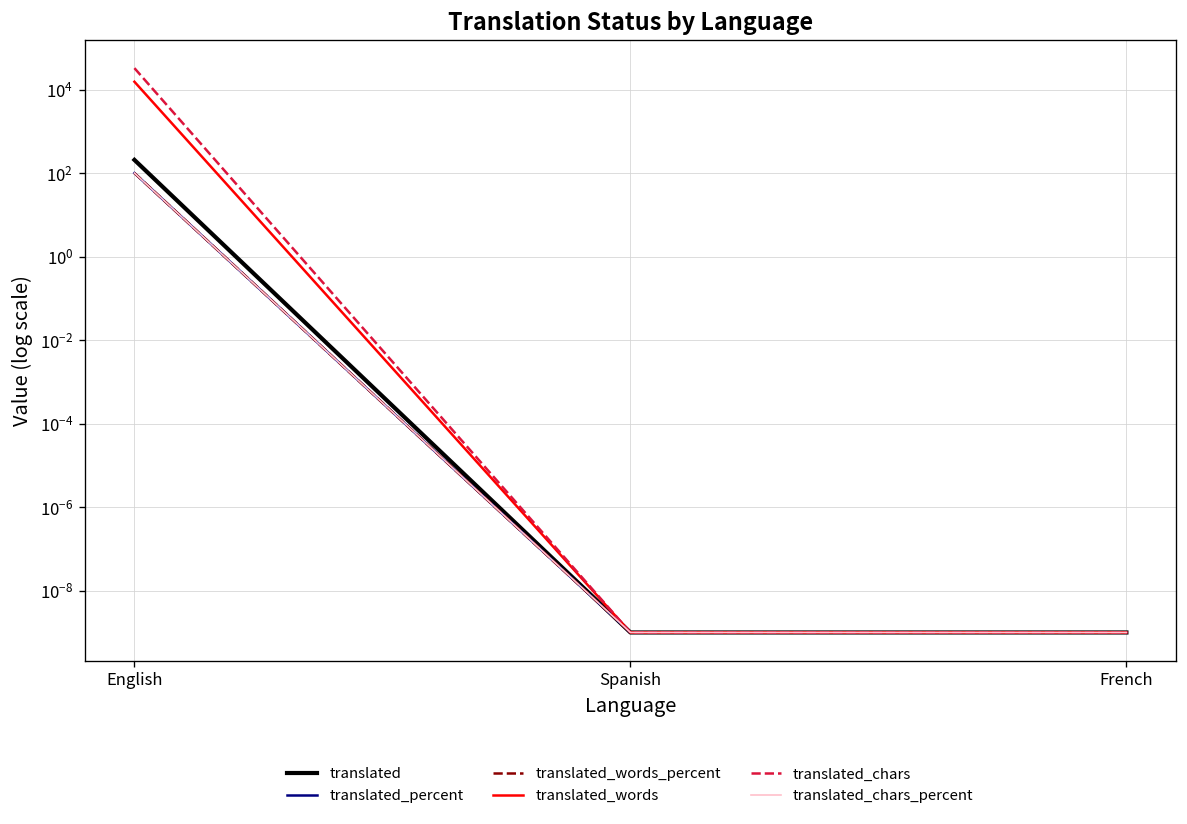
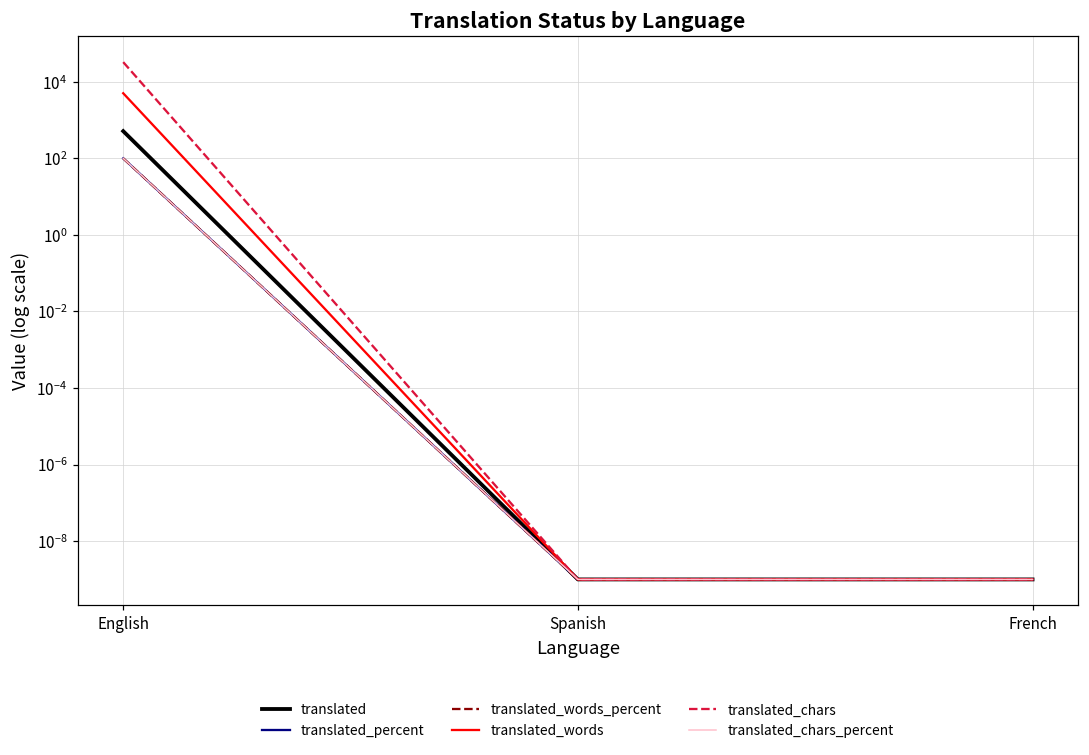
  {
    "translated": {
-     "English": 200
+     "English": 500
    },
    "translated_chars_percent": {
      "English": 100
    },
    "translated_words": {
-     "English": 20000
+     "English": 5000
    },
    "translated_chars": {
      "English": 30000
    }
  }
